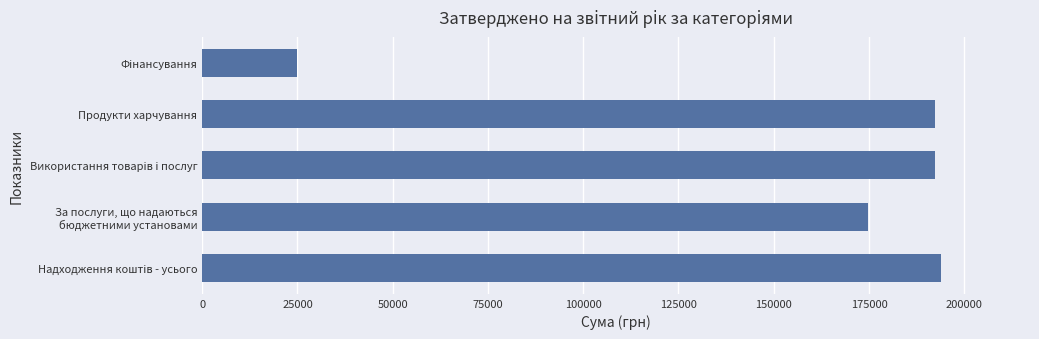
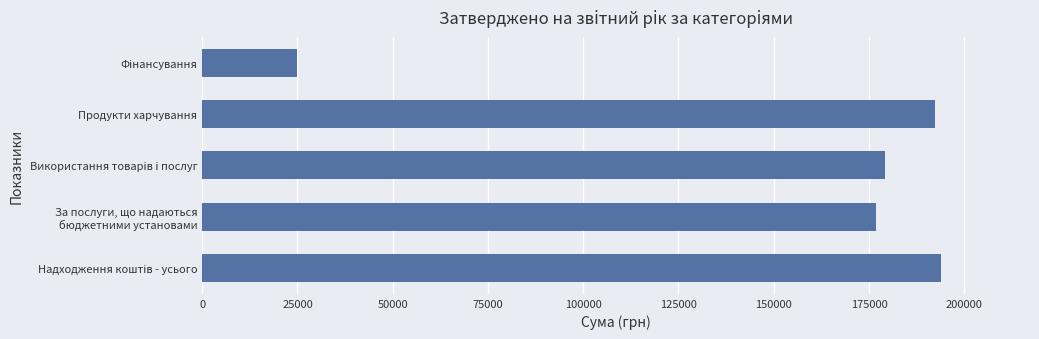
  {
    "Фінансування": 25000,
    "Продукти харчування": 192000,
-   "Використання товарів і послуг": 192000,
-   "За послуги, що надаються бюджетними установами": 175000,
+   "Використання товарів і послуг": 179000,
+   "За послуги, що надаються бюджетними установами": 177000,
    "Надходження коштів - усього": 194000
  }
